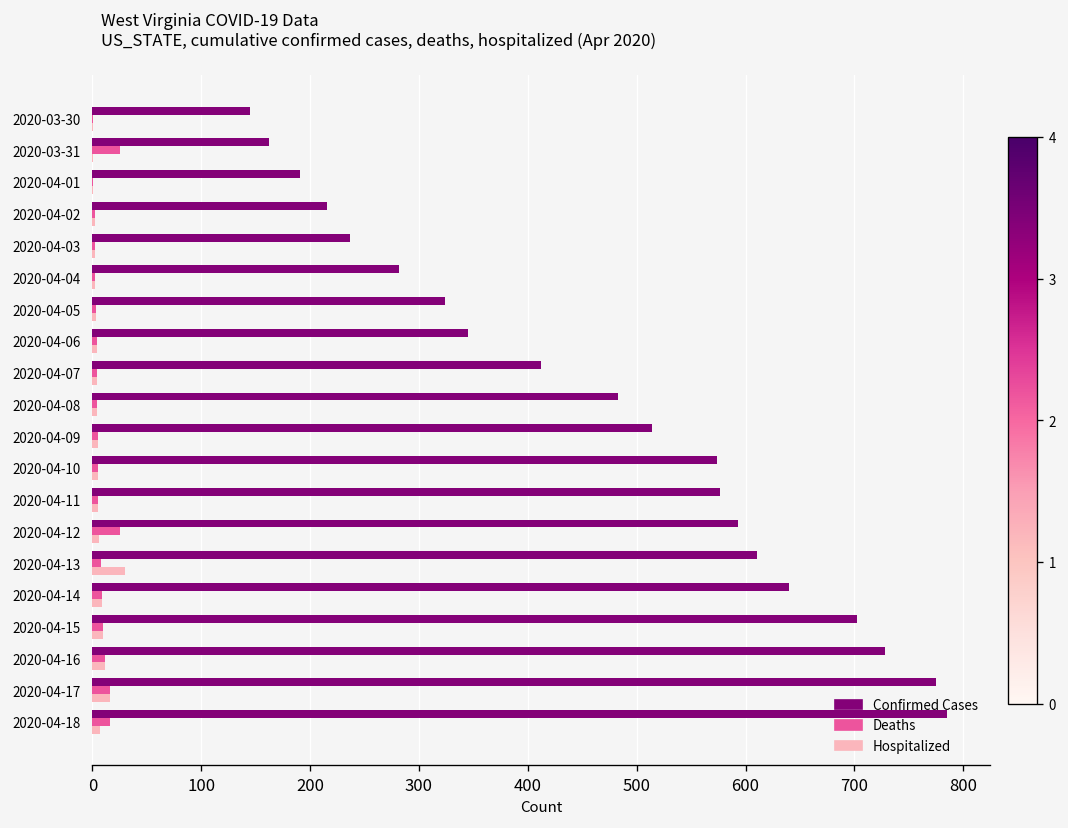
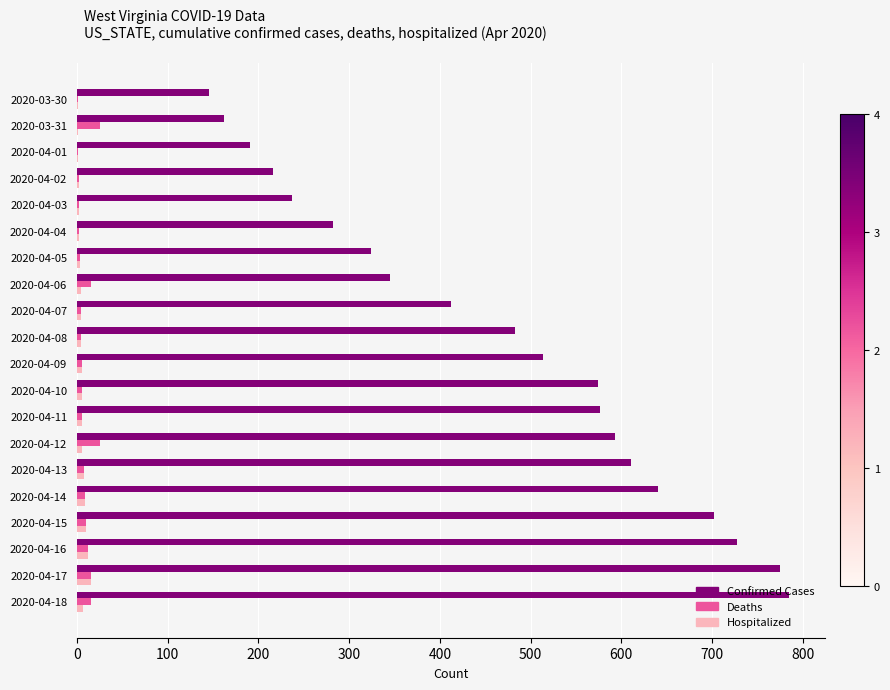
  {
    "Confirmed Cases": {
      "2020-03-30": 150,
      "2020-03-31": 160,
      "2020-04-01": 190,
      "2020-04-02": 220,
      "2020-04-03": 240,
      "2020-04-04": 280,
      "2020-04-05": 320,
      "2020-04-06": 350,
      "2020-04-07": 410,
      "2020-04-08": 480,
      "2020-04-09": 510,
      "2020-04-10": 570,
      "2020-04-11": 580,
      "2020-04-12": 590,
      "2020-04-13": 610,
      "2020-04-14": 640,
      "2020-04-15": 700,
      "2020-04-16": 730,
      "2020-04-17": 780,
      "2020-04-18": 790
    },
    "Deaths": {
      "2020-03-31": 30,
      "2020-04-05": 0,
-     "2020-04-06": 0,
+     "2020-04-06": 20,
      "2020-04-07": 0,
      "2020-04-08": 0,
      "2020-04-09": 10,
      "2020-04-10": 10,
      "2020-04-11": 10,
      "2020-04-12": 30,
      "2020-04-13": 10,
      "2020-04-14": 10,
      "2020-04-15": 10,
      "2020-04-16": 10,
      "2020-04-17": 20,
      "2020-04-18": 20
    },
    "Hospitalized": {
      "2020-04-05": 0,
      "2020-04-06": 0,
      "2020-04-07": 0,
      "2020-04-08": 0,
      "2020-04-09": 10,
      "2020-04-10": 10,
      "2020-04-11": 10,
      "2020-04-12": 10,
-     "2020-04-13": 30,
+     "2020-04-13": 10,
      "2020-04-14": 10,
      "2020-04-15": 10,
      "2020-04-16": 10,
      "2020-04-17": 20,
      "2020-04-18": 10
    }
  }
